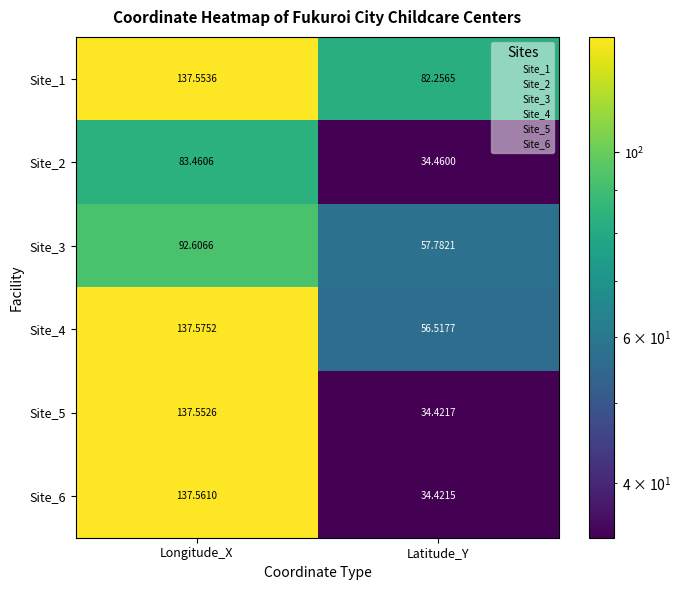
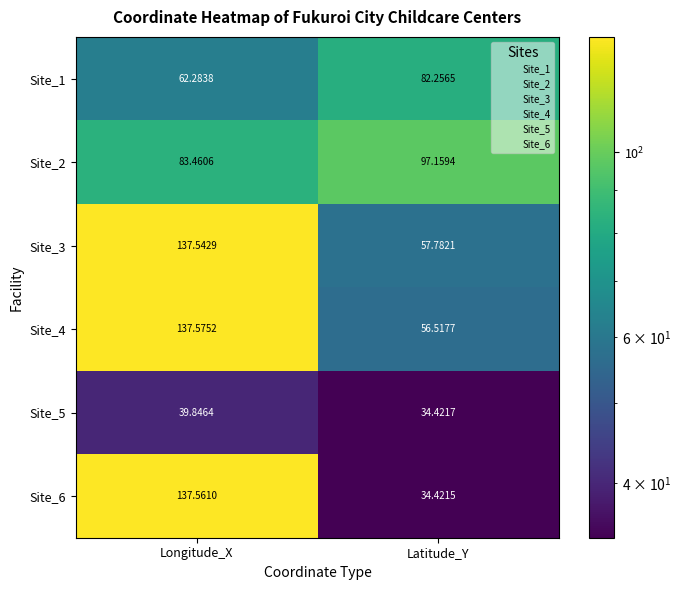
  {
    "Site_1": {
-     "Longitude_X": 137.5536,
+     "Longitude_X": 62.2838,
      "Latitude_Y": 82.2565
    },
    "Site_2": {
      "Longitude_X": 83.4606,
-     "Latitude_Y": 34.4600
+     "Latitude_Y": 97.1594
    },
    "Site_3": {
-     "Longitude_X": 92.6066,
+     "Longitude_X": 137.5429,
      "Latitude_Y": 57.7821
    },
    "Site_4": {
      "Longitude_X": 137.5752,
      "Latitude_Y": 56.5177
    },
    "Site_5": {
-     "Longitude_X": 137.5526,
+     "Longitude_X": 39.8464,
      "Latitude_Y": 34.4217
    },
    "Site_6": {
      "Longitude_X": 137.5610,
      "Latitude_Y": 34.4215
    }
  }
